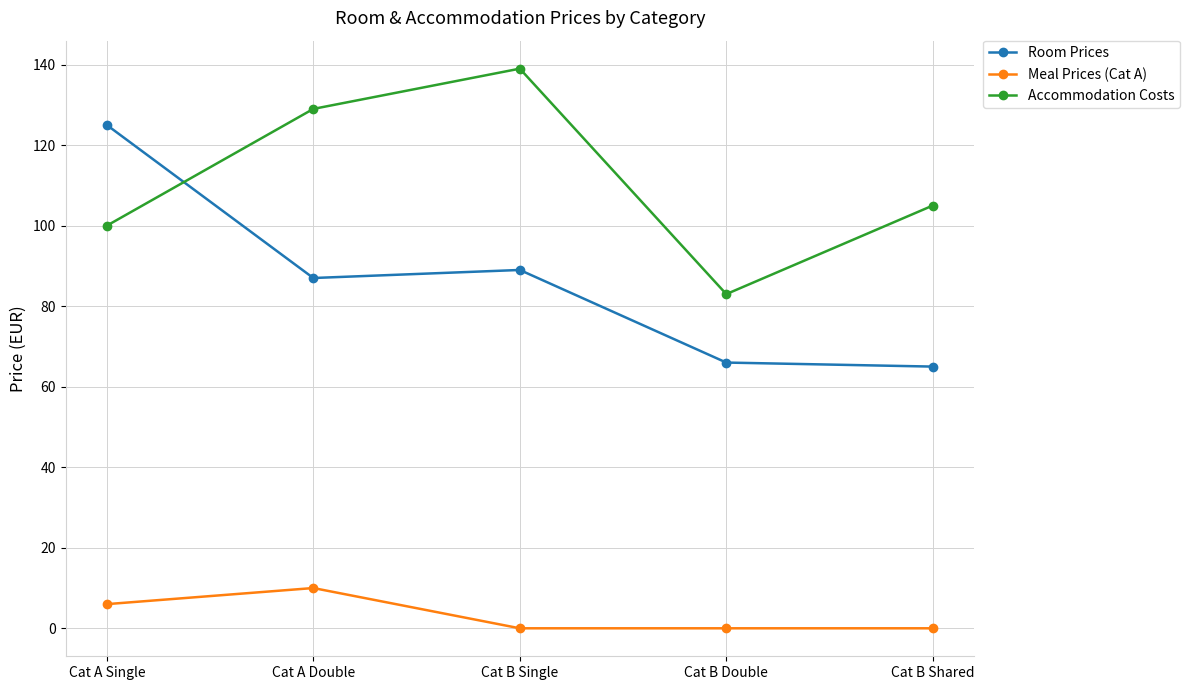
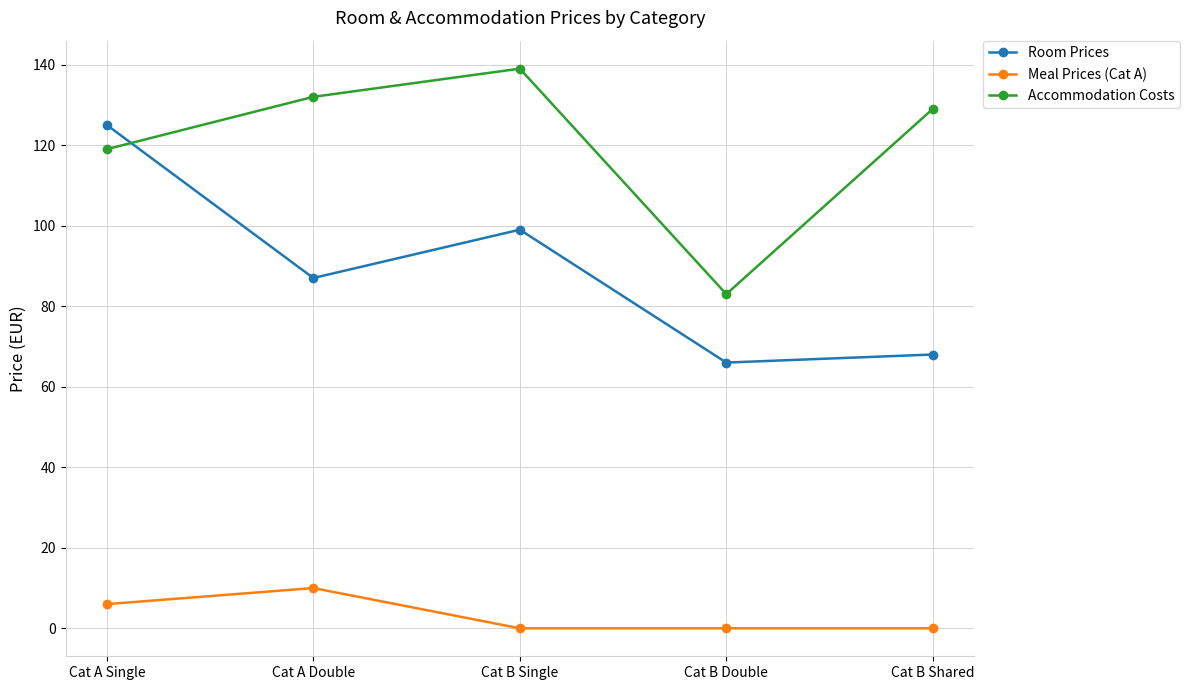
  {
    "Room Prices": {
      "Cat A Single": 125,
      "Cat A Double": 87,
-     "Cat B Single": 89,
+     "Cat B Single": 99,
      "Cat B Double": 66,
-     "Cat B Shared": 65
+     "Cat B Shared": 68
    },
    "Meal Prices (Cat A)": {
      "Cat A Single": 6,
      "Cat A Double": 10,
      "Cat B Single": 0,
      "Cat B Double": 0,
      "Cat B Shared": 0
    },
    "Accommodation Costs": {
-     "Cat A Single": 100,
-     "Cat A Double": 129,
+     "Cat A Single": 119,
+     "Cat A Double": 132,
      "Cat B Single": 139,
      "Cat B Double": 83,
-     "Cat B Shared": 105
+     "Cat B Shared": 129
    }
  }
